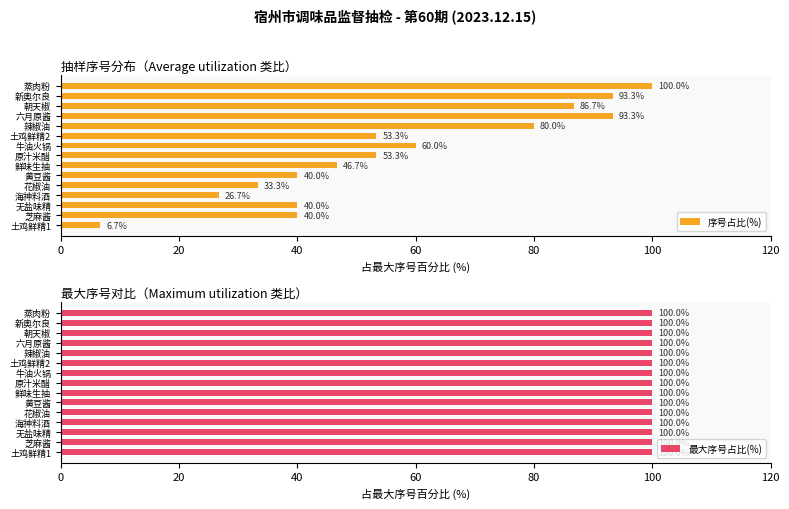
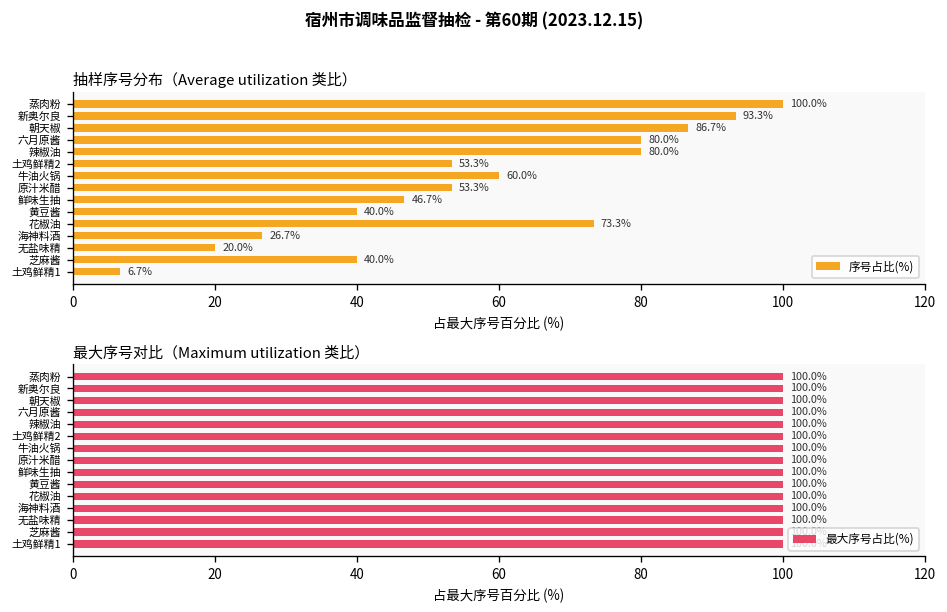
  {
    "抽样序号分布（Average utilization 类比）": {
      "蒸肉粉": "100.0%",
      "新奥尔良": "93.3%",
      "朝天椒": "86.7%",
-     "六月原酱": "93.3%",
+     "六月原酱": "80.0%",
      "辣椒油": "80.0%",
      "土鸡鲜精2": "53.3%",
      "牛油火锅": "60.0%",
      "原汁米醋": "53.3%",
      "鲜味生抽": "46.7%",
      "黄豆酱": "40.0%",
-     "花椒油": "33.3%",
+     "花椒油": "73.3%",
      "海神料酒": "26.7%",
-     "无盐味精": "40.0%",
+     "无盐味精": "20.0%",
      "芝麻酱": "40.0%",
      "土鸡鲜精1": "6.7%"
    },
    "最大序号对比（Maximum utilization 类比）": {
      "蒸肉粉": "100.0%",
      "新奥尔良": "100.0%",
      "朝天椒": "100.0%",
      "六月原酱": "100.0%",
      "辣椒油": "100.0%",
      "土鸡鲜精2": "100.0%",
      "牛油火锅": "100.0%",
      "原汁米醋": "100.0%",
      "鲜味生抽": "100.0%",
      "黄豆酱": "100.0%",
      "花椒油": "100.0%",
      "海神料酒": "100.0%",
      "无盐味精": "100.0%"
    }
  }
